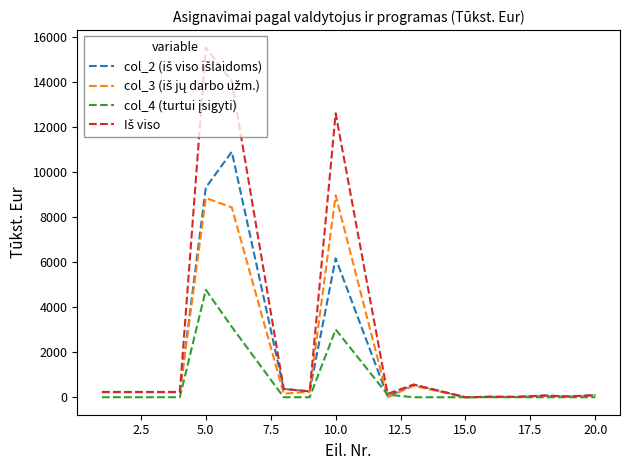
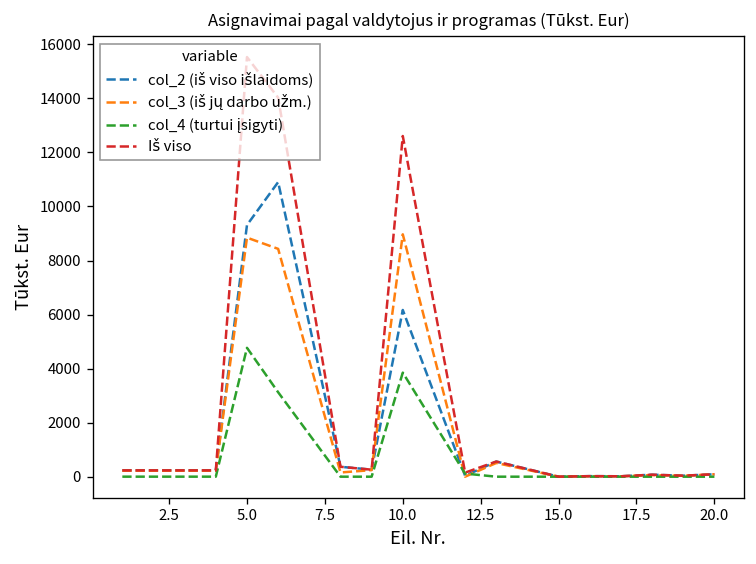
  {
    "col_2 (iš viso išlaidoms)": {
      "5.0": 9300,
      "10.0": 6200
    },
    "col_3 (iš jų darbo užm.)": {
      "5.0": 8800,
      "10.0": 9000
    },
    "col_4 (turtui įsigyti)": {
      "5.0": 4800,
-     "10.0": 3000
+     "10.0": 3900
    },
    "Iš viso": {
      "10.0": 12600
    }
  }
